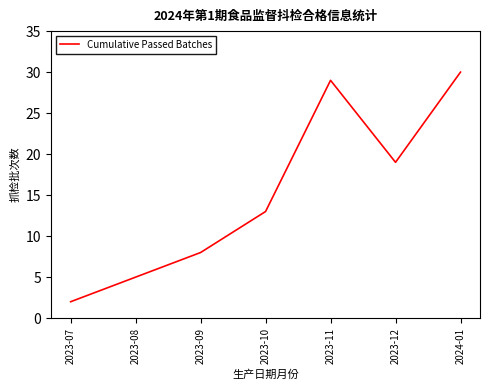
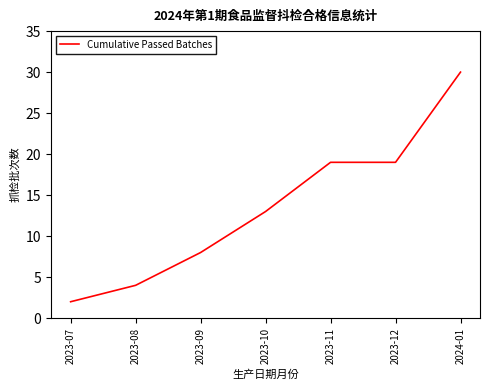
  {
    "2023-07": 2,
-   "2023-08": 5,
+   "2023-08": 4,
    "2023-09": 8,
    "2023-10": 13,
-   "2023-11": 29,
+   "2023-11": 19,
    "2023-12": 19,
    "2024-01": 30
  }
